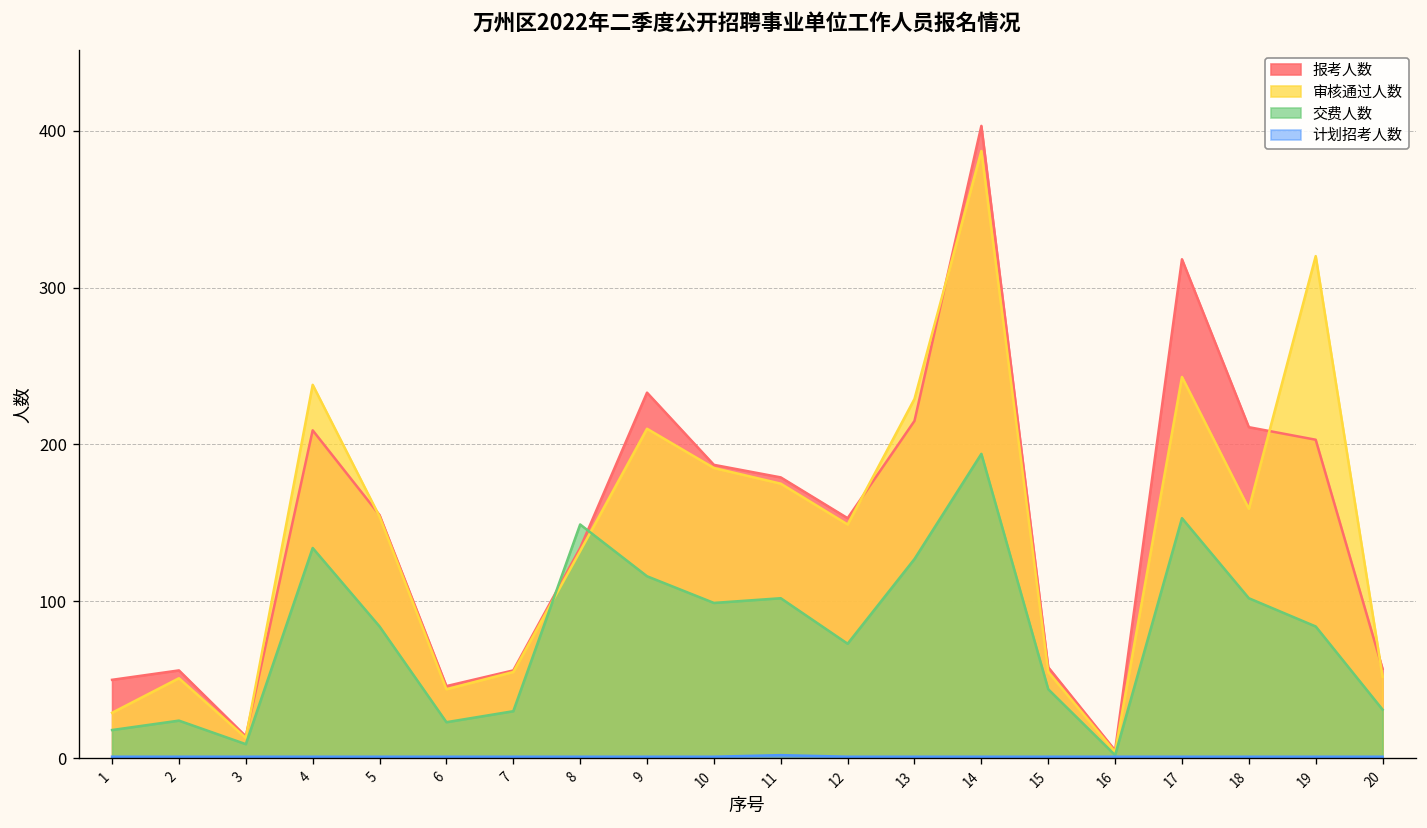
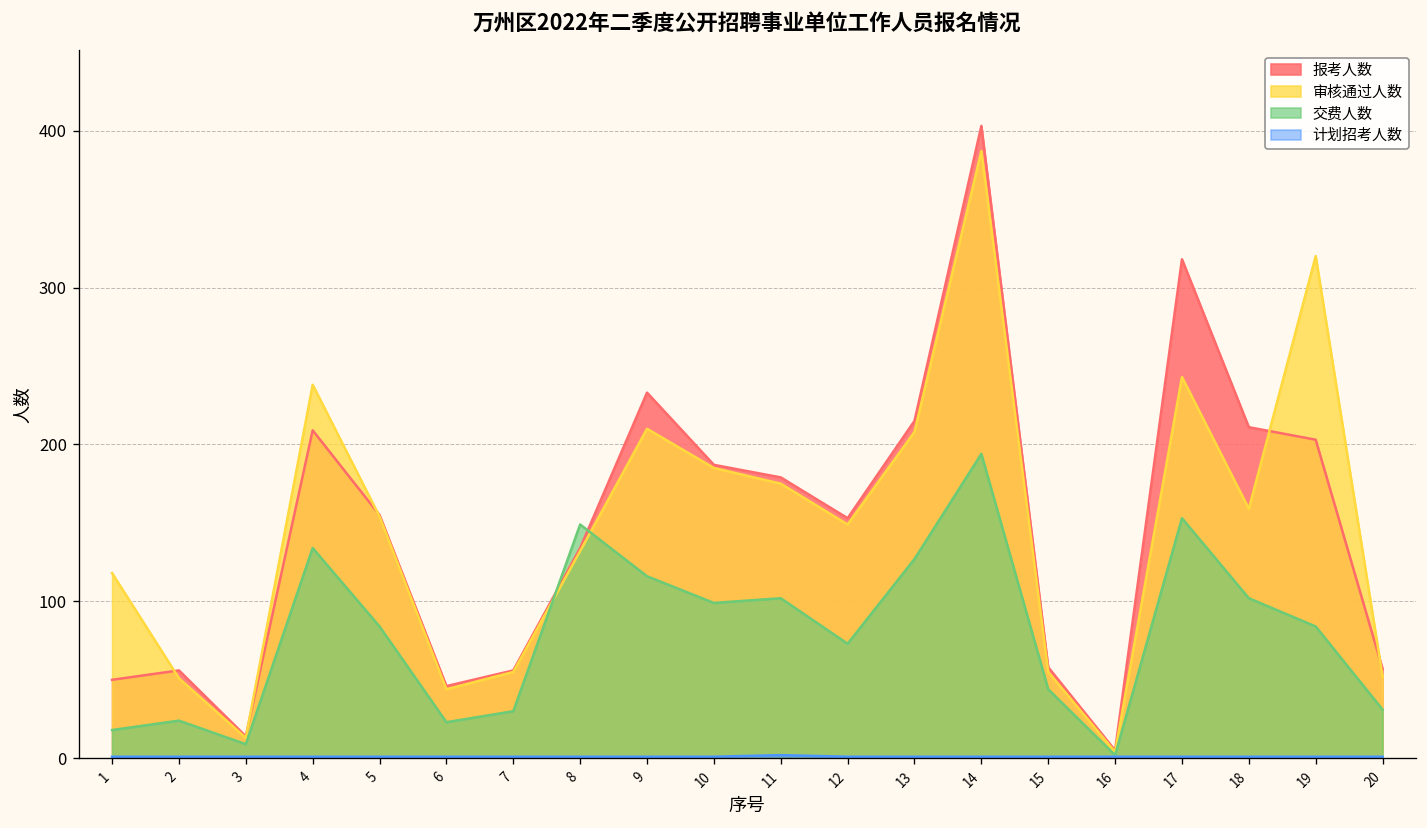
  {
    "报考人数": {
      "1": 50,
      "2": 56,
      "4": 209,
      "6": 46,
      "8": 134,
      "9": 233,
      "10": 187,
      "11": 179,
      "12": 153,
      "13": 215,
      "14": 403,
      "15": 58,
      "17": 318,
      "18": 211,
      "19": 203,
      "20": 57
    },
    "审核通过人数": {
-     "1": 29,
+     "1": 118,
      "2": 51,
      "4": 238,
      "6": 44,
      "8": 132,
      "9": 210,
      "10": 185,
      "11": 175,
      "12": 149,
-     "13": 229,
+     "13": 208,
      "14": 387,
      "15": 55,
      "17": 243,
      "18": 159,
      "19": 320,
      "20": 52
    },
    "交费人数": {
      "1": 18,
      "2": 24,
      "3": 9,
      "4": 134,
      "5": 84,
      "6": 23,
      "7": 30,
      "8": 149,
      "9": 116,
      "10": 99,
      "11": 102,
      "12": 73,
      "13": 127,
      "14": 194,
      "15": 44,
      "17": 153,
      "18": 102,
      "19": 84,
      "20": 31
    },
    "计划招考人数": {
      "1": 1,
      "2": 1,
      "3": 1,
      "4": 1,
      "5": 1,
      "6": 1,
      "7": 1,
      "8": 1,
      "9": 1,
      "10": 1,
      "11": 2,
      "12": 1,
      "13": 1,
      "14": 1,
      "15": 1,
      "17": 1,
      "18": 1,
      "19": 1,
      "20": 1
    }
  }
